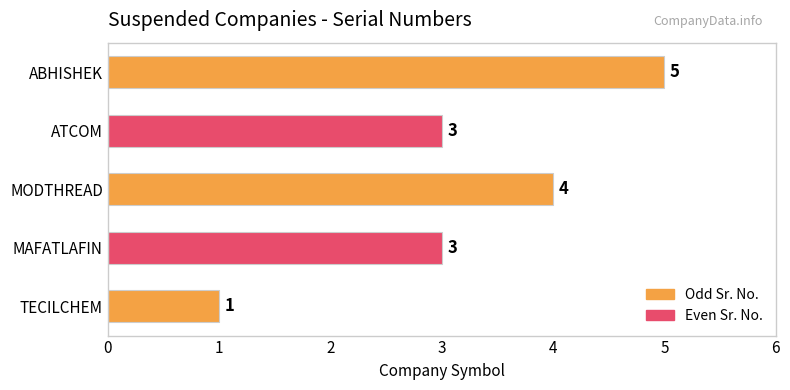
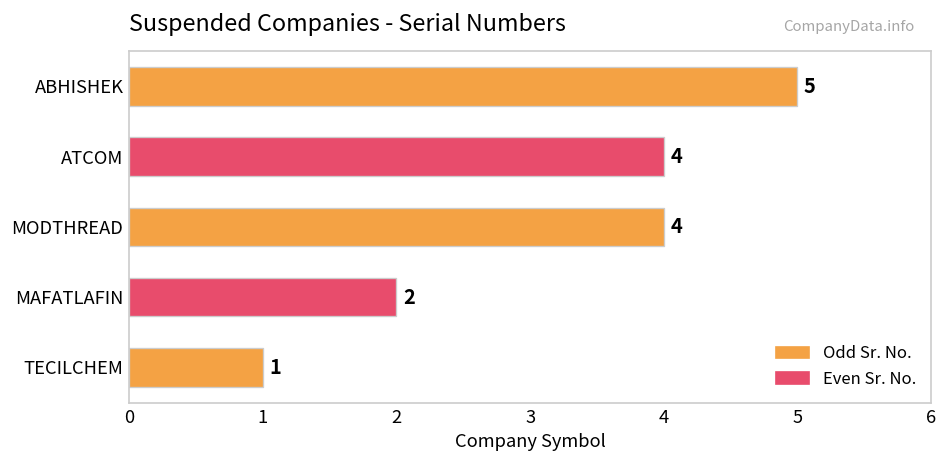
  {
    "ABHISHEK": 5,
-   "ATCOM": 3,
+   "ATCOM": 4,
    "MODTHREAD": 4,
-   "MAFATLAFIN": 3,
+   "MAFATLAFIN": 2,
    "TECILCHEM": 1
  }
